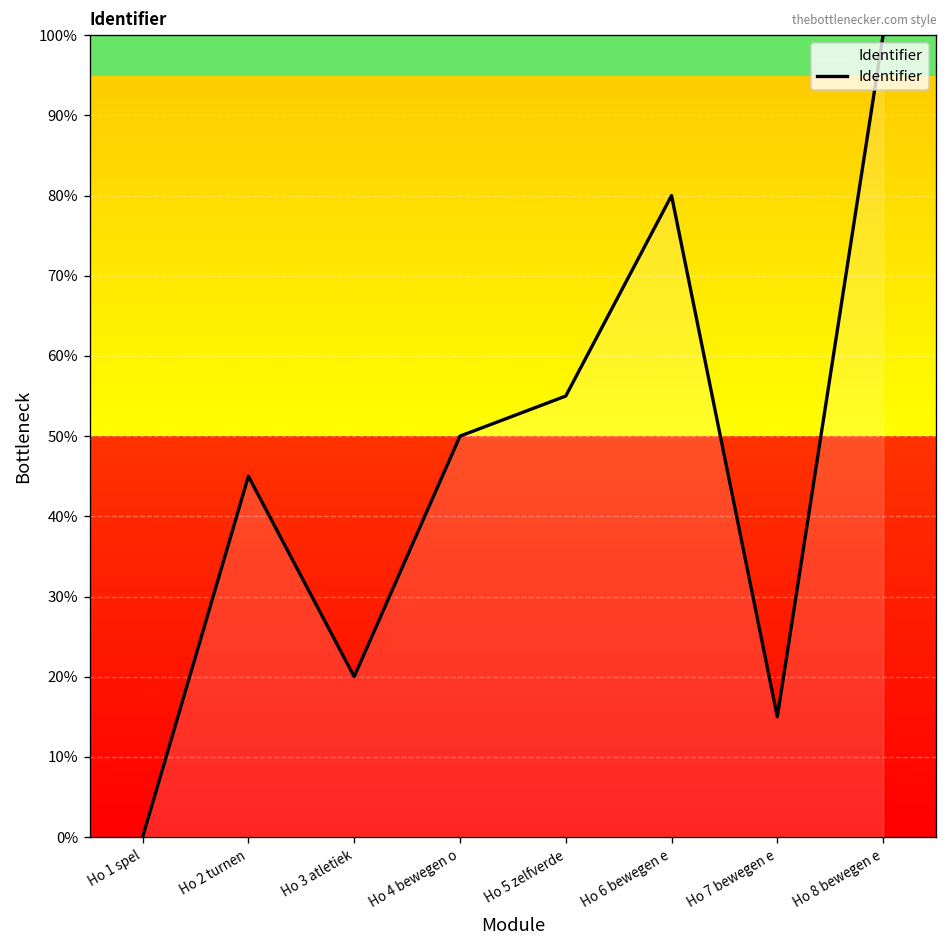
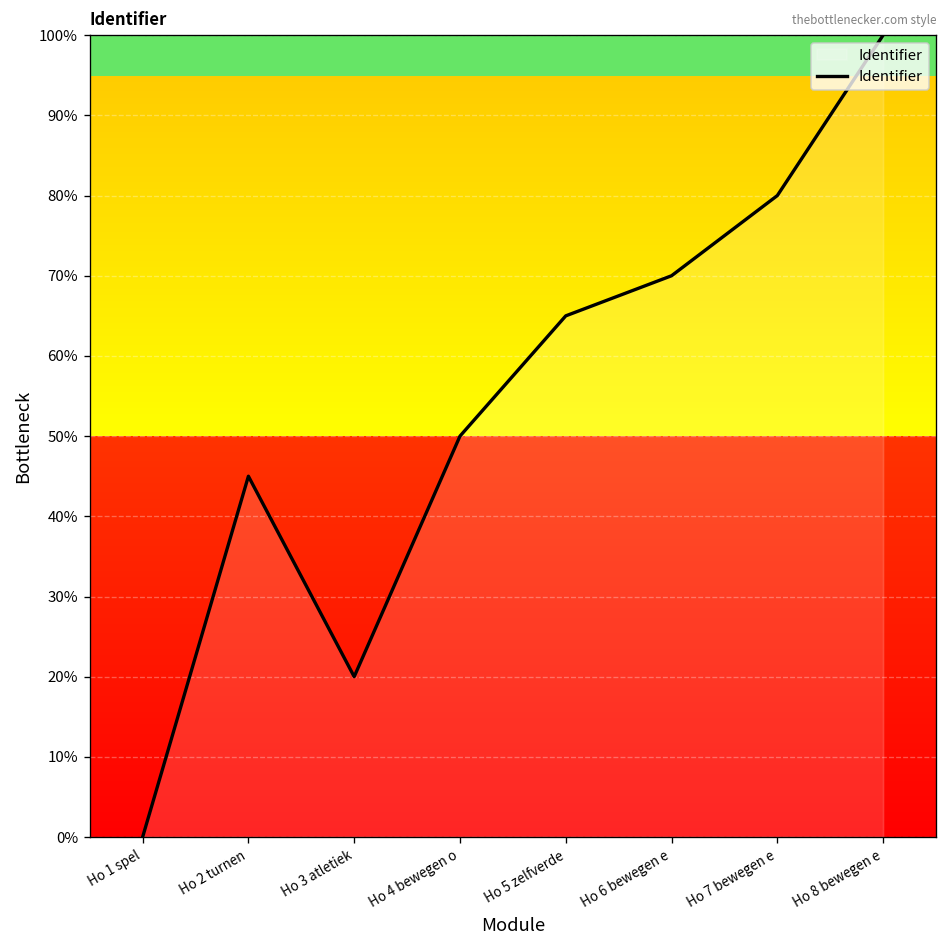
  {
    "Ho 1 spel": "0%",
    "Ho 2 turnen": "45%",
    "Ho 3 atletiek": "20%",
    "Ho 4 bewegen o": "50%",
-   "Ho 5 zelfverde": "55%",
-   "Ho 6 bewegen e": "80%",
-   "Ho 7 bewegen e": "15%",
+   "Ho 5 zelfverde": "65%",
+   "Ho 6 bewegen e": "70%",
+   "Ho 7 bewegen e": "80%",
    "Ho 8 bewegen e": "100%"
  }
